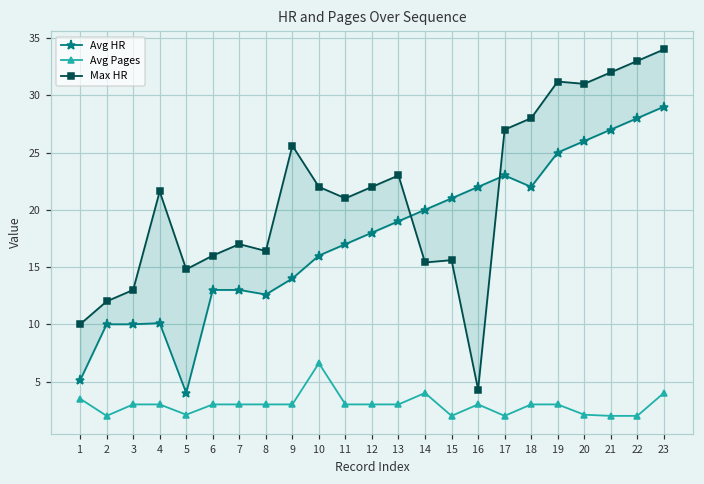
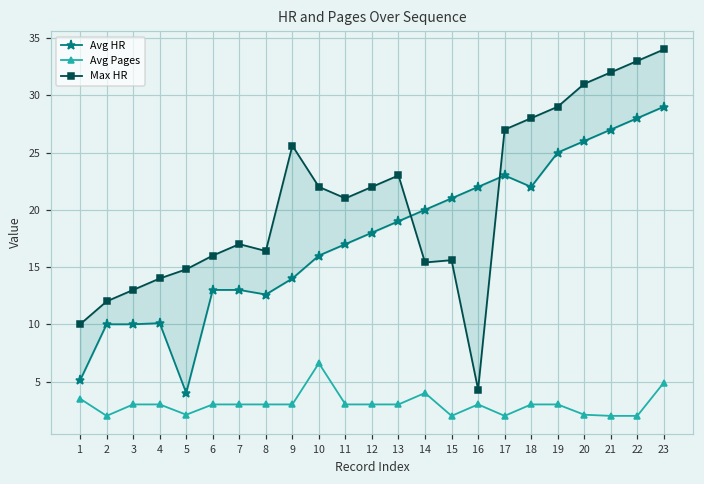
  {
    "Avg Pages": {
      "1": 3.5,
      "2": 2.0,
      "3": 3.0,
      "4": 3.0,
      "5": 2.1,
      "6": 3.0,
      "7": 3.0,
      "8": 3.0,
      "9": 3.0,
      "10": 6.6,
      "11": 3.0,
      "12": 3.0,
      "13": 3.0,
      "14": 4.0,
      "15": 2.0,
      "16": 3.0,
      "17": 2.0,
      "18": 3.0,
      "19": 3.0,
      "20": 2.1,
      "21": 2.0,
      "22": 2.0,
-     "23": 4.0
+     "23": 4.9
    },
    "Max HR": {
-     "4": 21.6,
+     "4": 14.0,
      "14": 15.4,
      "15": 15.6,
      "16": 4.3,
-     "19": 31.2
+     "19": 29.0
    }
  }
